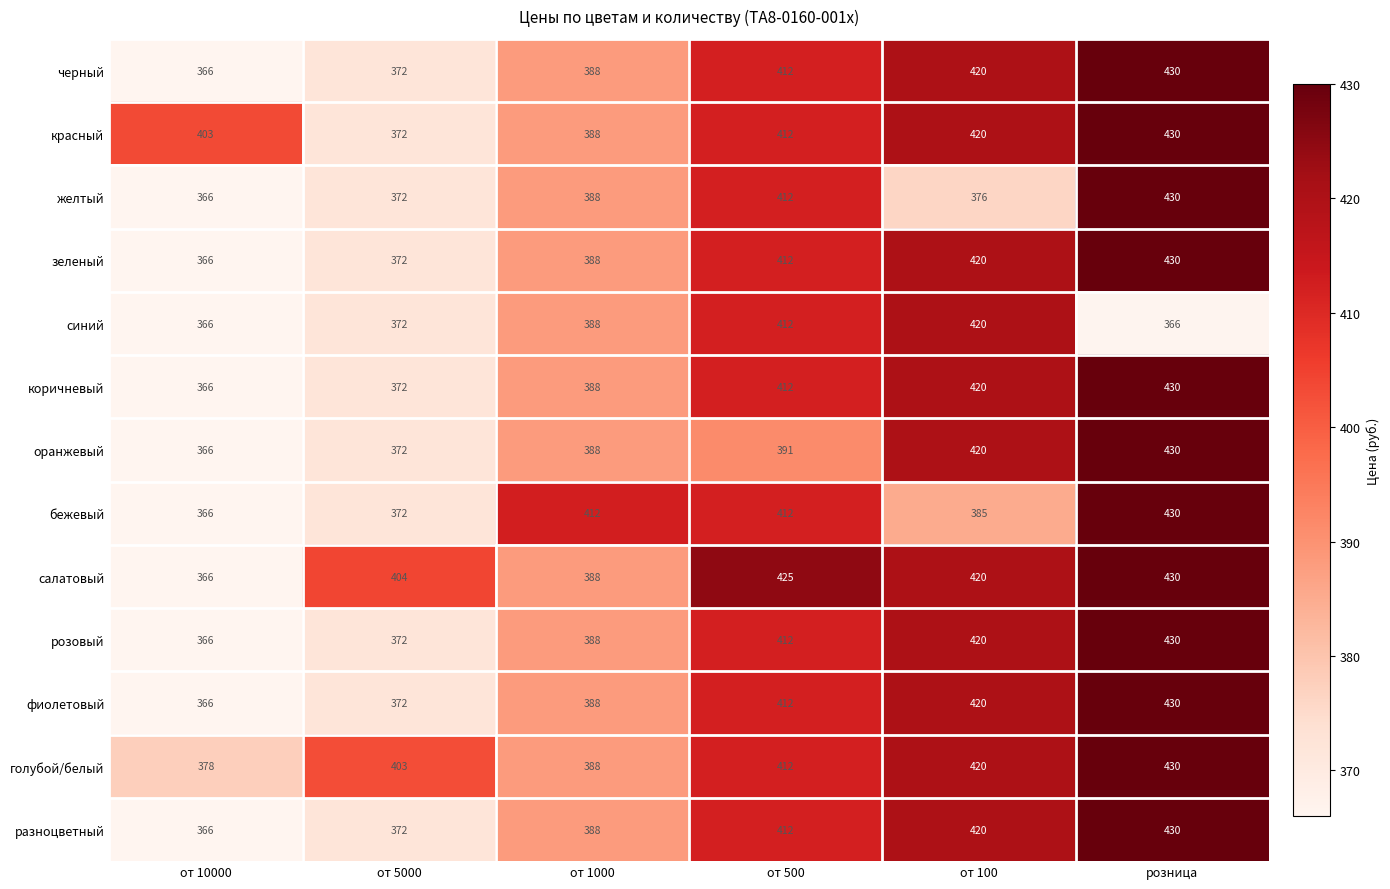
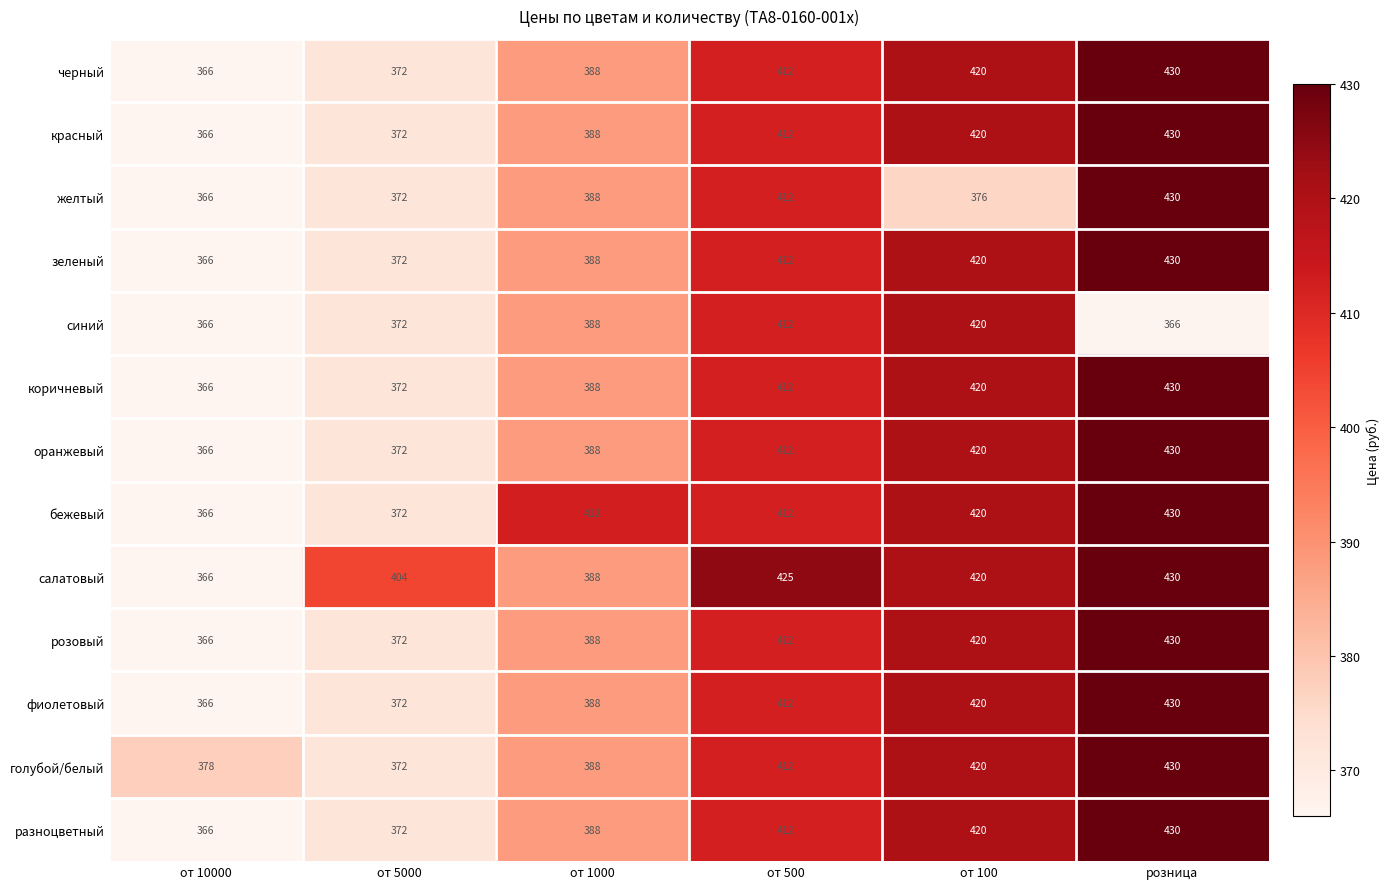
  {
    "черный": {
      "от 10000": 366,
      "от 5000": 372,
      "от 1000": 388,
      "от 500": 412,
      "от 100": 420,
      "розница": 430
    },
    "красный": {
-     "от 10000": 403,
+     "от 10000": 366,
      "от 5000": 372,
      "от 1000": 388,
      "от 500": 412,
      "от 100": 420,
      "розница": 430
    },
    "желтый": {
      "от 10000": 366,
      "от 5000": 372,
      "от 1000": 388,
      "от 500": 412,
      "от 100": 376,
      "розница": 430
    },
    "зеленый": {
      "от 10000": 366,
      "от 5000": 372,
      "от 1000": 388,
      "от 500": 412,
      "от 100": 420,
      "розница": 430
    },
    "синий": {
      "от 10000": 366,
      "от 5000": 372,
      "от 1000": 388,
      "от 500": 412,
      "от 100": 420,
      "розница": 366
    },
    "коричневый": {
      "от 10000": 366,
      "от 5000": 372,
      "от 1000": 388,
      "от 500": 412,
      "от 100": 420,
      "розница": 430
    },
    "оранжевый": {
      "от 10000": 366,
      "от 5000": 372,
      "от 1000": 388,
-     "от 500": 391,
+     "от 500": 412,
      "от 100": 420,
      "розница": 430
    },
    "бежевый": {
      "от 10000": 366,
      "от 5000": 372,
      "от 1000": 412,
      "от 500": 412,
-     "от 100": 385,
+     "от 100": 420,
      "розница": 430
    },
    "салатовый": {
      "от 10000": 366,
      "от 5000": 404,
      "от 1000": 388,
      "от 500": 425,
      "от 100": 420,
      "розница": 430
    },
    "розовый": {
      "от 10000": 366,
      "от 5000": 372,
      "от 1000": 388,
      "от 500": 412,
      "от 100": 420,
      "розница": 430
    },
    "фиолетовый": {
      "от 10000": 366,
      "от 5000": 372,
      "от 1000": 388,
      "от 500": 412,
      "от 100": 420,
      "розница": 430
    },
    "голубой/белый": {
      "от 10000": 378,
-     "от 5000": 403,
+     "от 5000": 372,
      "от 1000": 388,
      "от 500": 412,
      "от 100": 420,
      "розница": 430
    },
    "разноцветный": {
      "от 10000": 366,
      "от 5000": 372,
      "от 1000": 388,
      "от 500": 412,
      "от 100": 420,
      "розница": 430
    }
  }
